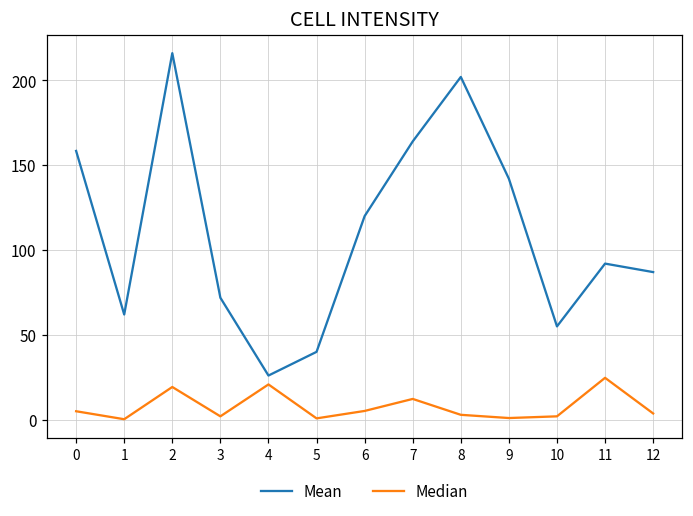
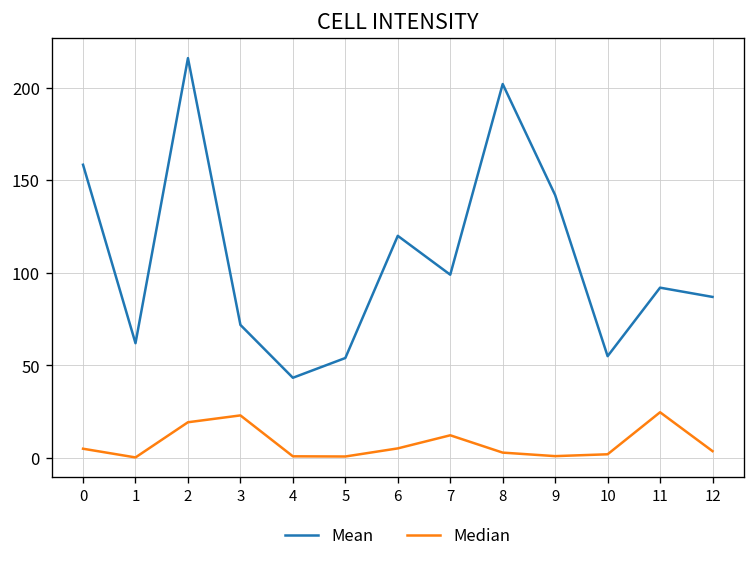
  {
    "Mean": {
      "0": 158,
      "1": 62,
      "2": 216,
      "3": 72,
-     "4": 26,
-     "5": 40,
+     "4": 43,
+     "5": 54,
      "6": 120,
-     "7": 164,
+     "7": 99,
      "8": 202,
      "9": 142,
      "10": 55,
      "11": 92,
      "12": 87
    },
    "Median": {
      "0": 5,
      "1": 0,
      "2": 19,
-     "3": 2,
-     "4": 21,
+     "3": 23,
+     "4": 1,
      "5": 1,
      "6": 5,
      "7": 12,
      "8": 3,
      "9": 1,
      "10": 2,
      "11": 25,
      "12": 4
    }
  }
